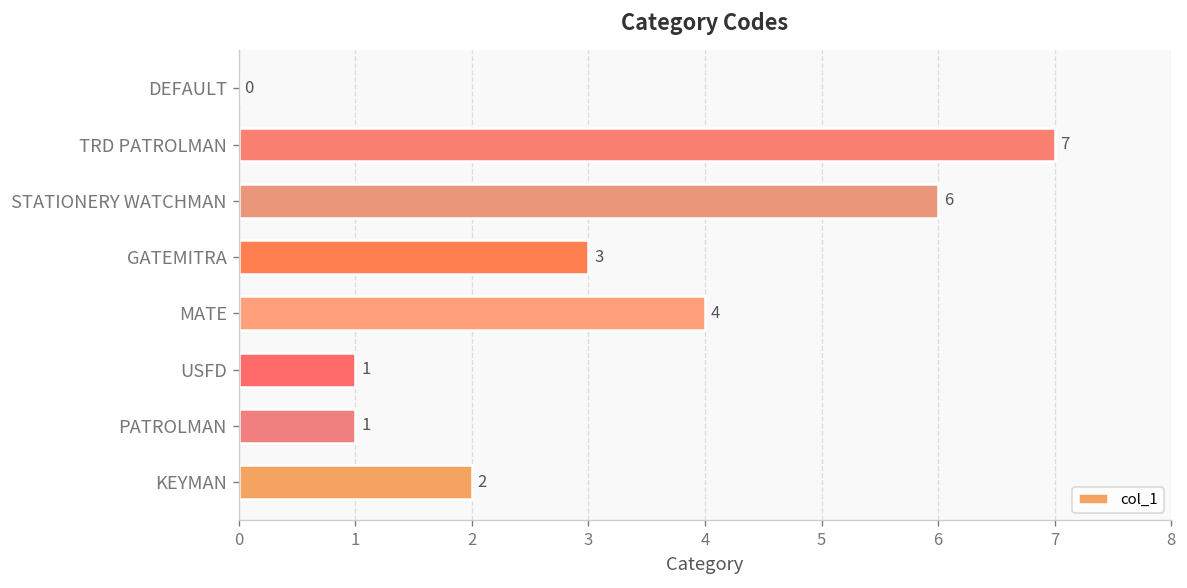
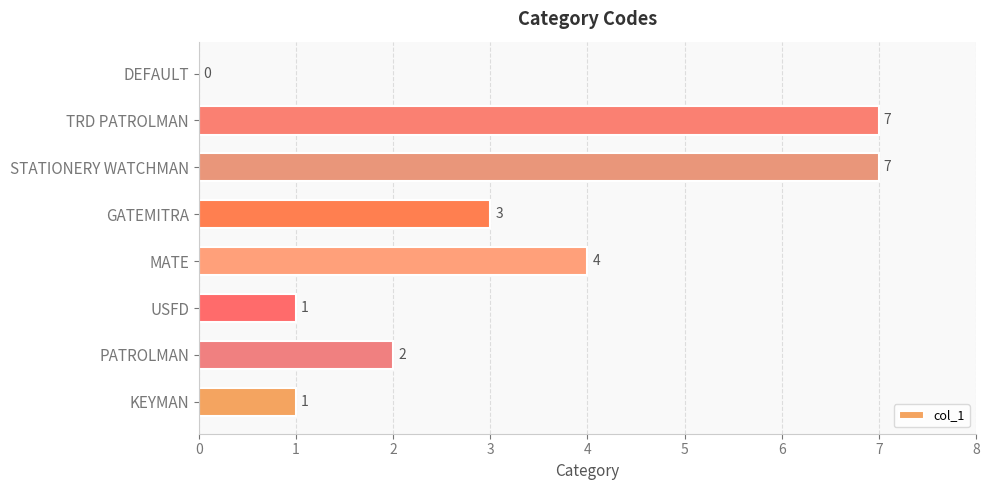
  {
    "DEFAULT": 0,
    "TRD PATROLMAN": 7,
-   "STATIONERY WATCHMAN": 6,
+   "STATIONERY WATCHMAN": 7,
    "GATEMITRA": 3,
    "MATE": 4,
    "USFD": 1,
-   "PATROLMAN": 1,
-   "KEYMAN": 2
+   "PATROLMAN": 2,
+   "KEYMAN": 1
  }
